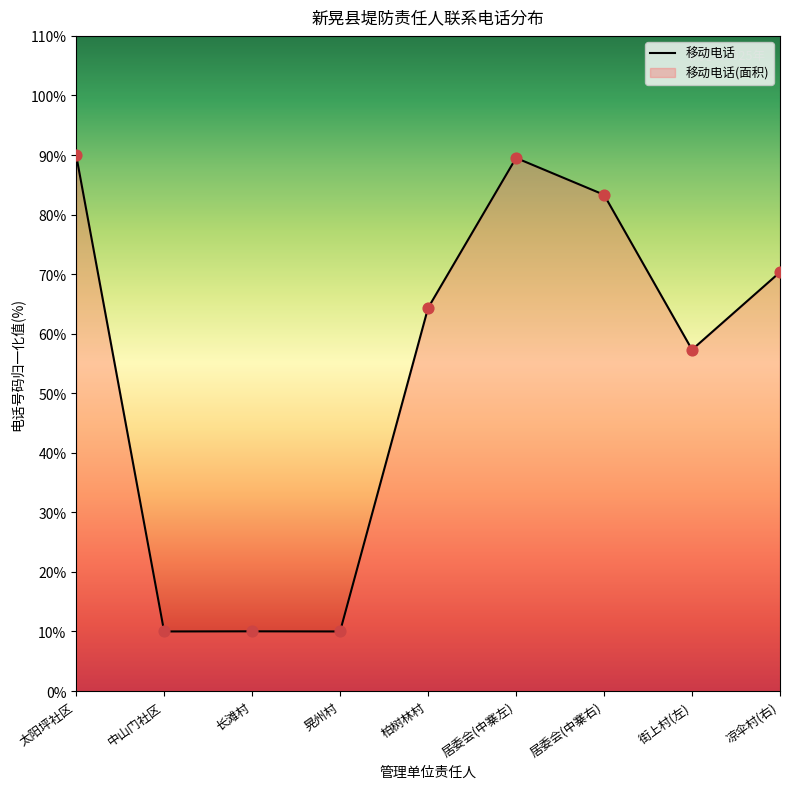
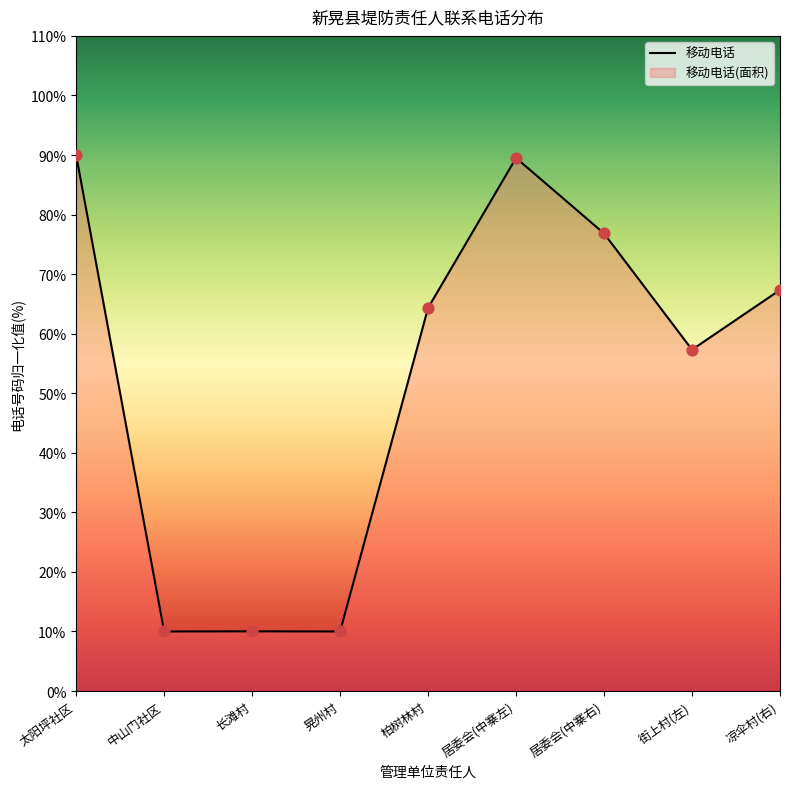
  {
    "太阳坪社区": "90%",
    "中山门社区": "10%",
    "长滩村": "10%",
    "晃州村": "10%",
    "柏树林村": "64%",
    "居委会(中寨左)": "90%",
-   "居委会(中寨右)": "83%",
+   "居委会(中寨右)": "77%",
    "街上村(左)": "57%",
-   "凉伞村(右)": "70%"
+   "凉伞村(右)": "67%"
  }
